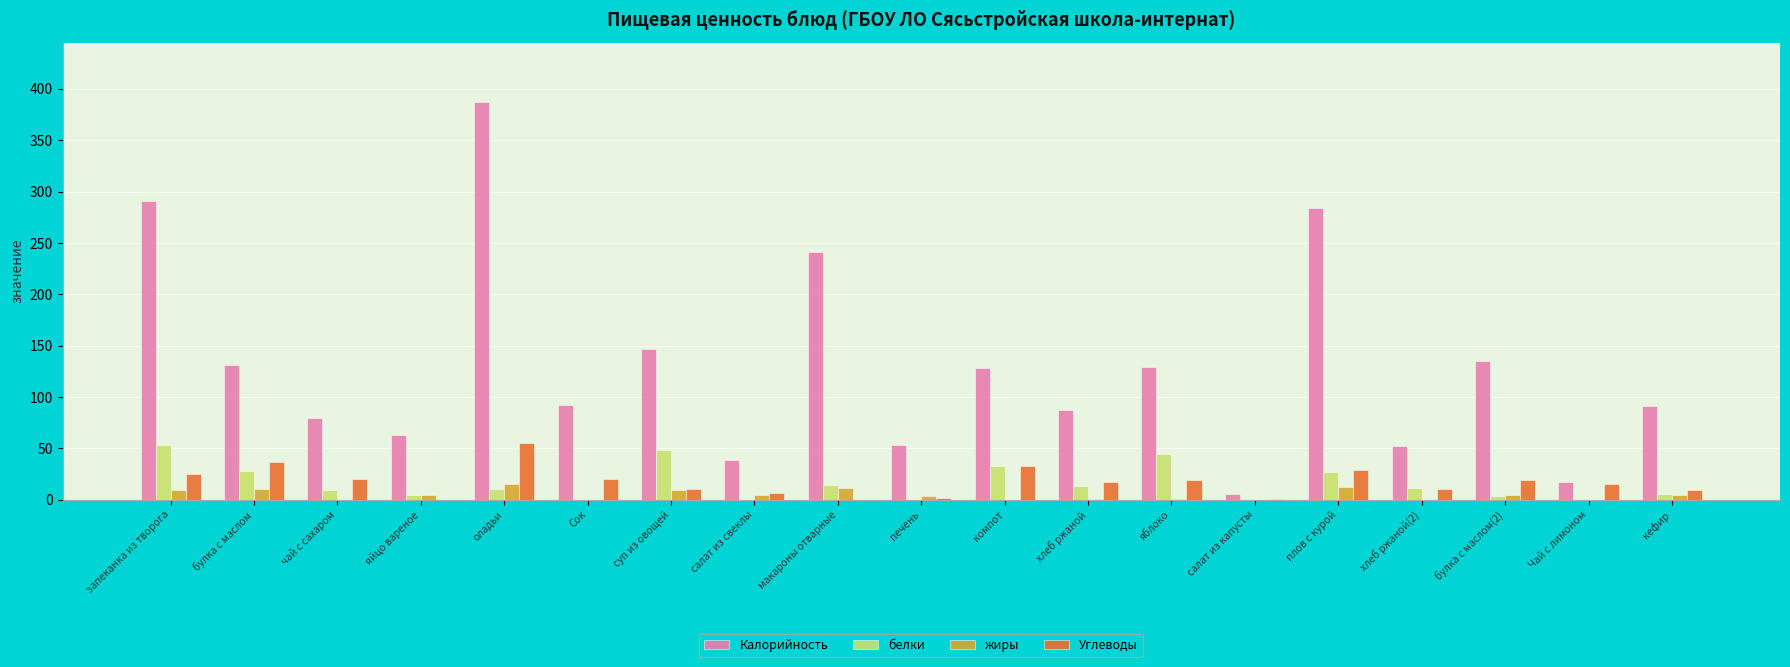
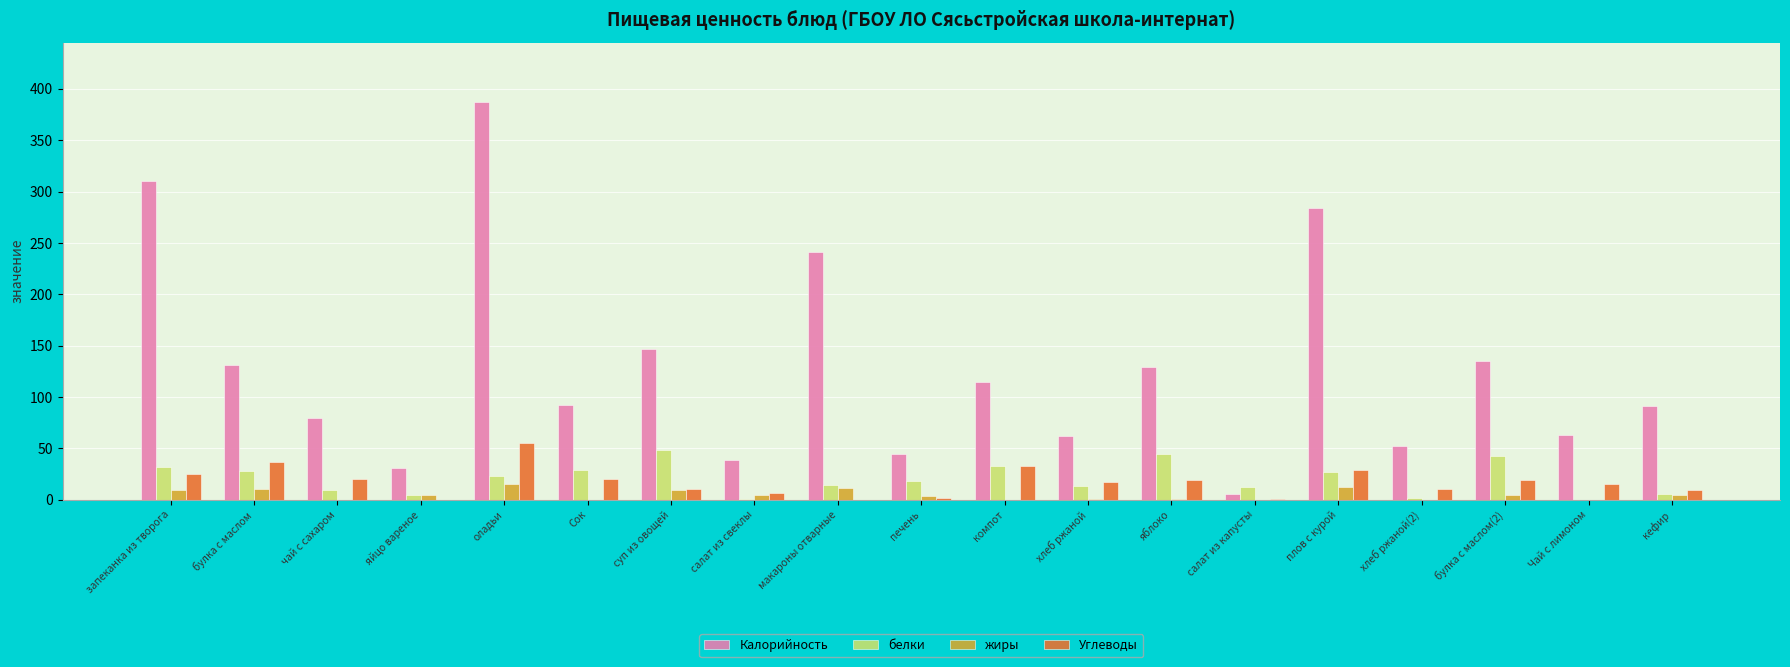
  {
    "Калорийность": {
-     "запеканка из творога": 291,
+     "запеканка из творога": 310,
      "булка с маслом": 131,
      "чай с сахаром": 80,
-     "яйцо вареное": 63,
+     "яйцо вареное": 31,
      "оладьи": 387,
      "Сок": 92,
      "суп из овощей": 147,
      "салат из свеклы": 39,
      "макароны отварные": 241,
-     "печень": 53,
-     "компот": 128,
-     "хлеб ржаной": 87,
+     "печень": 45,
+     "компот": 115,
+     "хлеб ржаной": 62,
      "яблоко": 129,
      "салат из капусты": 6,
      "плов с курой": 284,
      "хлеб ржаной(2)": 52,
      "булка с маслом(2)": 135,
-     "Чай с лимоном": 17,
+     "Чай с лимоном": 63,
      "кефир": 91
    },
    "белки": {
-     "запеканка из творога": 53,
+     "запеканка из творога": 32,
      "булка с маслом": 28,
      "чай с сахаром": 9,
      "яйцо вареное": 5,
-     "оладьи": 10,
-     "Сок": 1,
+     "оладьи": 23,
+     "Сок": 29,
      "суп из овощей": 48,
      "макароны отварные": 14,
-     "печень": 1,
+     "печень": 18,
      "компот": 33,
      "хлеб ржаной": 13,
      "яблоко": 45,
-     "салат из капусты": 0,
+     "салат из капусты": 12,
      "плов с курой": 27,
-     "хлеб ржаной(2)": 11,
-     "булка с маслом(2)": 4,
+     "хлеб ржаной(2)": 2,
+     "булка с маслом(2)": 43,
      "Чай с лимоном": 0,
      "кефир": 6
    }
  }
